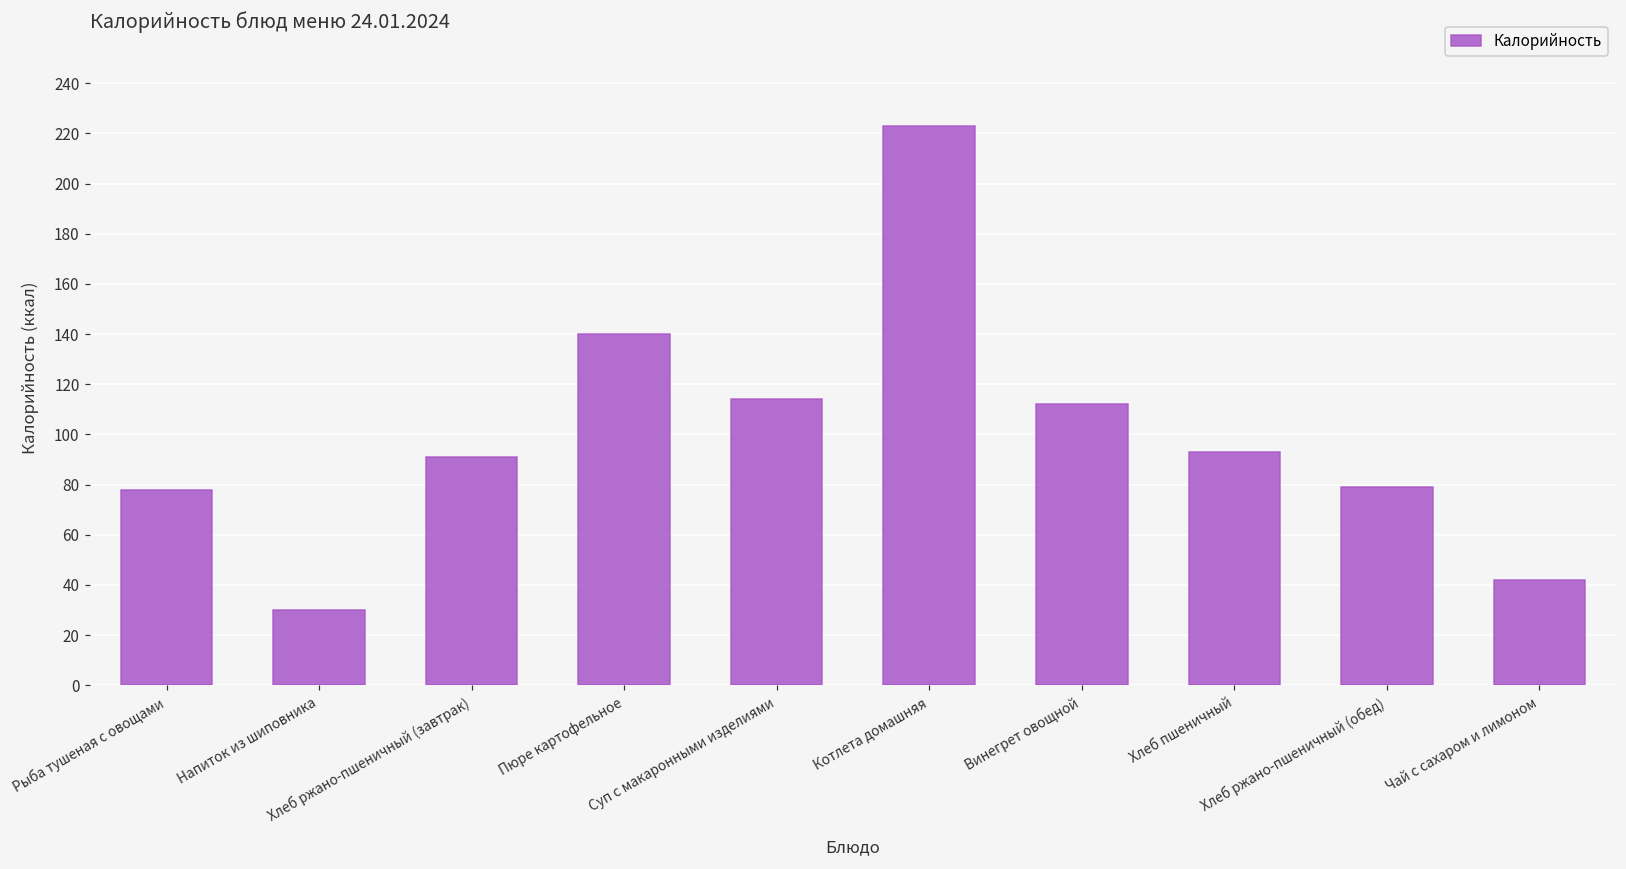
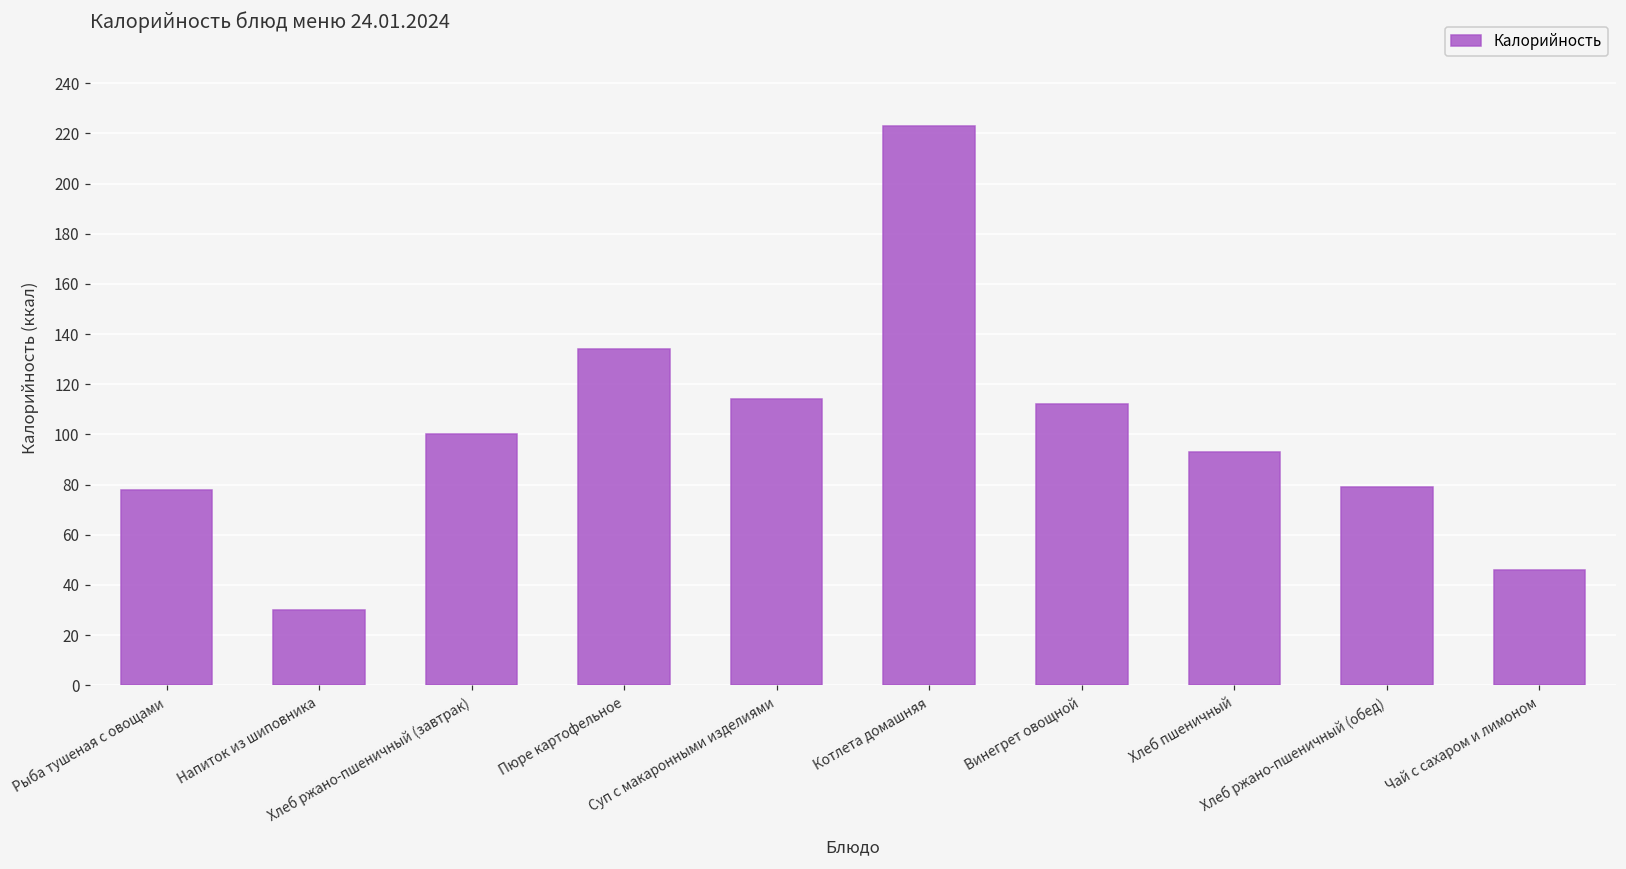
  {
    "Рыба тушеная с овощами": 78,
    "Напиток из шиповника": 30,
-   "Хлеб ржано-пшеничный (завтрак)": 91,
-   "Пюре картофельное": 140,
+   "Хлеб ржано-пшеничный (завтрак)": 100,
+   "Пюре картофельное": 134,
    "Суп с макаронными изделиями": 114,
    "Котлета домашняя": 223,
    "Винегрет овощной": 112,
    "Хлеб пшеничный": 93,
    "Хлеб ржано-пшеничный (обед)": 79,
-   "Чай с сахаром и лимоном": 42
+   "Чай с сахаром и лимоном": 46
  }
